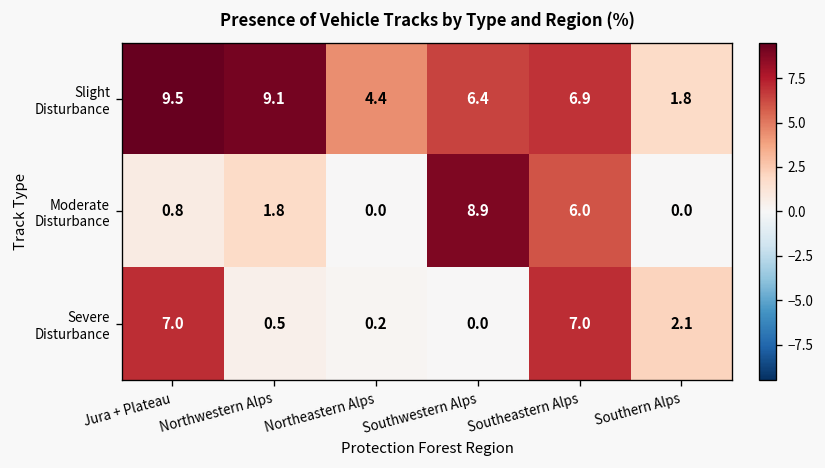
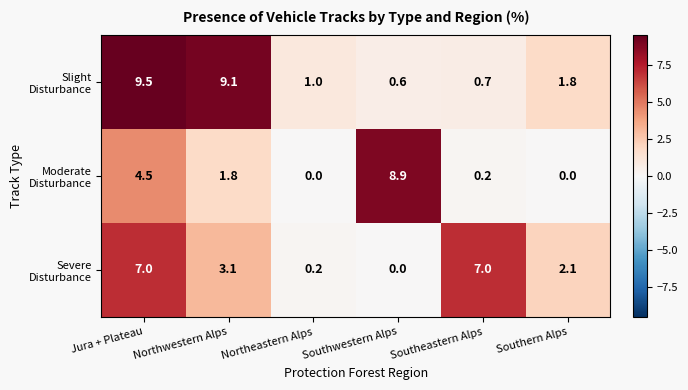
  {
    "Slight Disturbance": {
      "Jura + Plateau": 9.5,
      "Northwestern Alps": 9.1,
-     "Northeastern Alps": 4.4,
-     "Southwestern Alps": 6.4,
-     "Southeastern Alps": 6.9,
+     "Northeastern Alps": 1.0,
+     "Southwestern Alps": 0.6,
+     "Southeastern Alps": 0.7,
      "Southern Alps": 1.8
    },
    "Moderate Disturbance": {
-     "Jura + Plateau": 0.8,
+     "Jura + Plateau": 4.5,
      "Northwestern Alps": 1.8,
      "Northeastern Alps": 0.0,
      "Southwestern Alps": 8.9,
-     "Southeastern Alps": 6.0,
+     "Southeastern Alps": 0.2,
      "Southern Alps": 0.0
    },
    "Severe Disturbance": {
      "Jura + Plateau": 7.0,
-     "Northwestern Alps": 0.5,
+     "Northwestern Alps": 3.1,
      "Northeastern Alps": 0.2,
      "Southwestern Alps": 0.0,
      "Southeastern Alps": 7.0,
      "Southern Alps": 2.1
    }
  }
